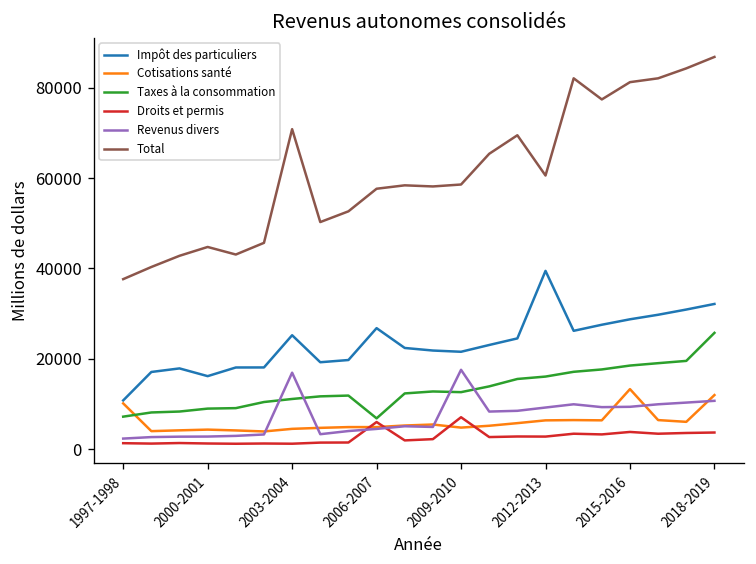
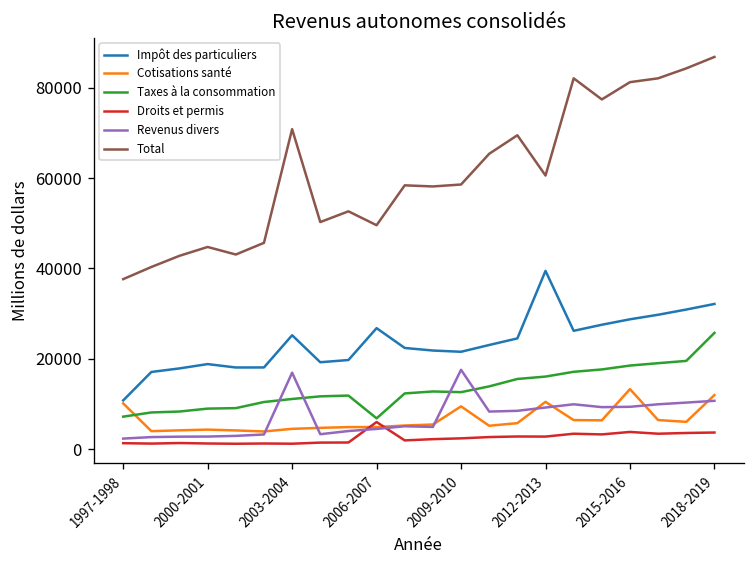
  {
    "Impôt des particuliers": {
-     "2000-2001": 16000,
+     "2000-2001": 19000,
      "2003-2004": 25000,
      "2006-2007": 27000,
      "2009-2010": 22000,
      "2012-2013": 39000,
      "2015-2016": 29000,
      "2018-2019": 32000
    },
    "Cotisations santé": {
      "2000-2001": 4000,
      "2003-2004": 5000,
-     "2009-2010": 5000,
-     "2012-2013": 6000,
+     "2009-2010": 9000,
+     "2012-2013": 10000,
      "2015-2016": 13000,
      "2018-2019": 12000
    },
    "Taxes à la consommation": {
      "1997-1998": 7000,
      "2000-2001": 9000,
      "2003-2004": 11000,
      "2006-2007": 7000,
      "2009-2010": 13000,
      "2012-2013": 16000,
      "2015-2016": 19000,
      "2018-2019": 26000
    },
    "Droits et permis": {
      "1997-1998": 1000,
      "2000-2001": 1000,
      "2003-2004": 1000,
      "2006-2007": 6000,
-     "2009-2010": 7000,
+     "2009-2010": 2000,
      "2012-2013": 3000,
      "2015-2016": 4000,
      "2018-2019": 4000
    },
    "Revenus divers": {
      "1997-1998": 2000,
      "2000-2001": 3000,
      "2003-2004": 17000,
      "2009-2010": 18000,
      "2012-2013": 9000,
      "2015-2016": 9000,
      "2018-2019": 11000
    },
    "Total": {
      "1997-1998": 38000,
      "2000-2001": 45000,
      "2003-2004": 71000,
-     "2006-2007": 58000,
+     "2006-2007": 50000,
      "2009-2010": 59000,
      "2012-2013": 61000,
      "2015-2016": 81000,
      "2018-2019": 87000
    }
  }
